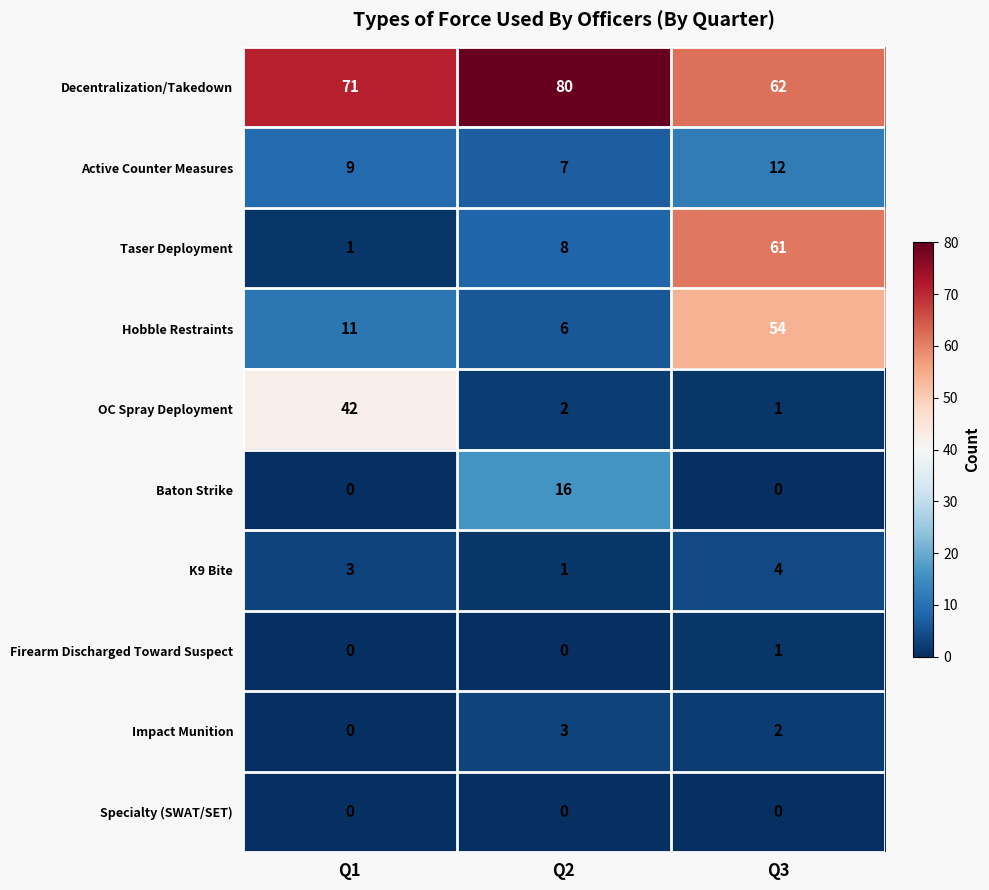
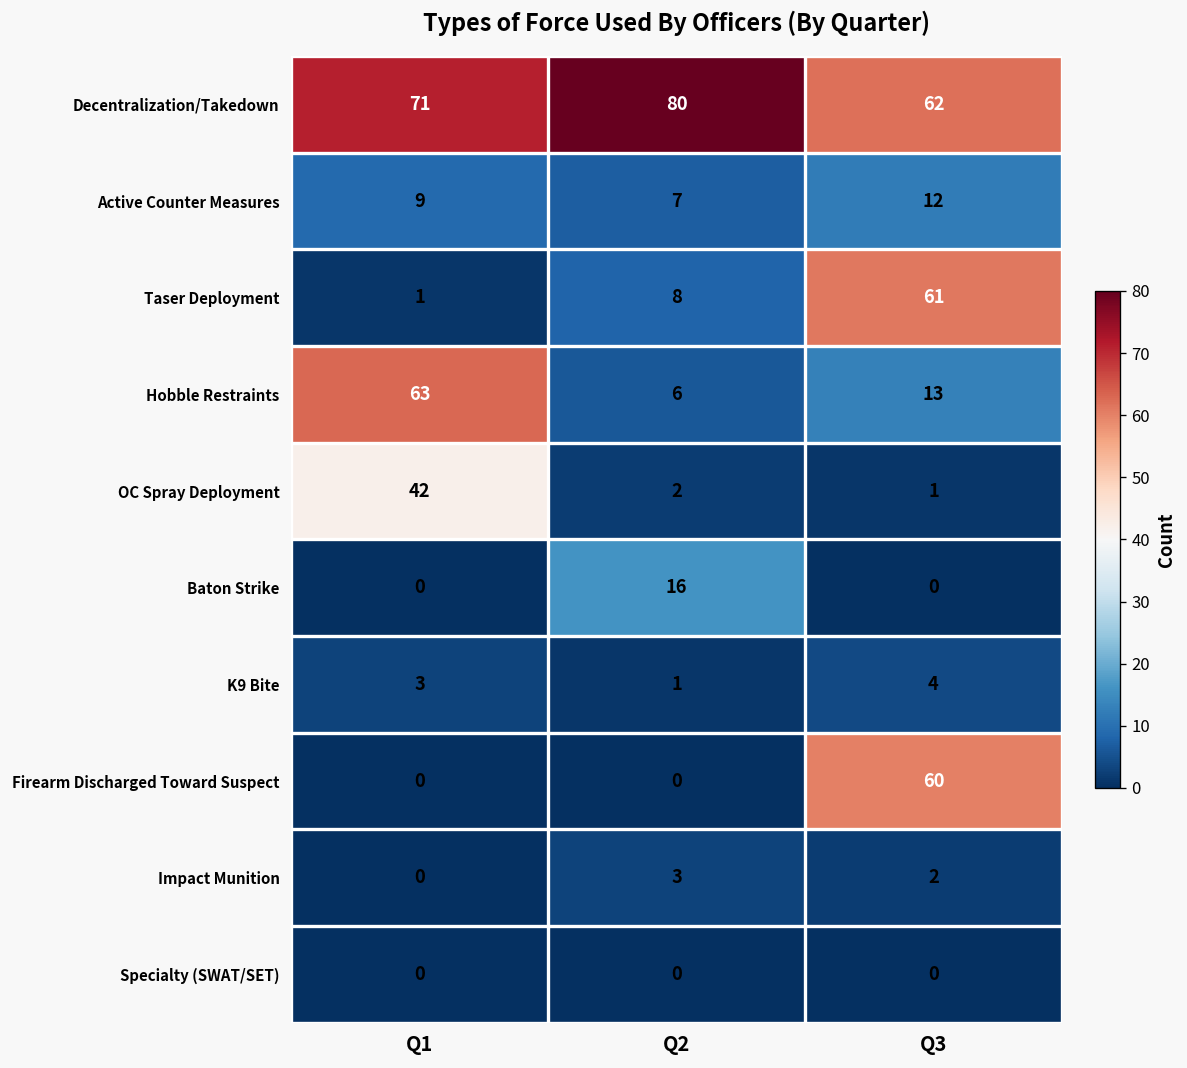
  {
    "Decentralization/Takedown": {
      "Q1": 71,
      "Q2": 80,
      "Q3": 62
    },
    "Active Counter Measures": {
      "Q1": 9,
      "Q2": 7,
      "Q3": 12
    },
    "Taser Deployment": {
      "Q1": 1,
      "Q2": 8,
      "Q3": 61
    },
    "Hobble Restraints": {
-     "Q1": 11,
+     "Q1": 63,
      "Q2": 6,
-     "Q3": 54
+     "Q3": 13
    },
    "OC Spray Deployment": {
      "Q1": 42,
      "Q2": 2,
      "Q3": 1
    },
    "Baton Strike": {
      "Q1": 0,
      "Q2": 16,
      "Q3": 0
    },
    "K9 Bite": {
      "Q1": 3,
      "Q2": 1,
      "Q3": 4
    },
    "Firearm Discharged Toward Suspect": {
      "Q1": 0,
      "Q2": 0,
-     "Q3": 1
+     "Q3": 60
    },
    "Impact Munition": {
      "Q1": 0,
      "Q2": 3,
      "Q3": 2
    },
    "Specialty (SWAT/SET)": {
      "Q1": 0,
      "Q2": 0,
      "Q3": 0
    }
  }
